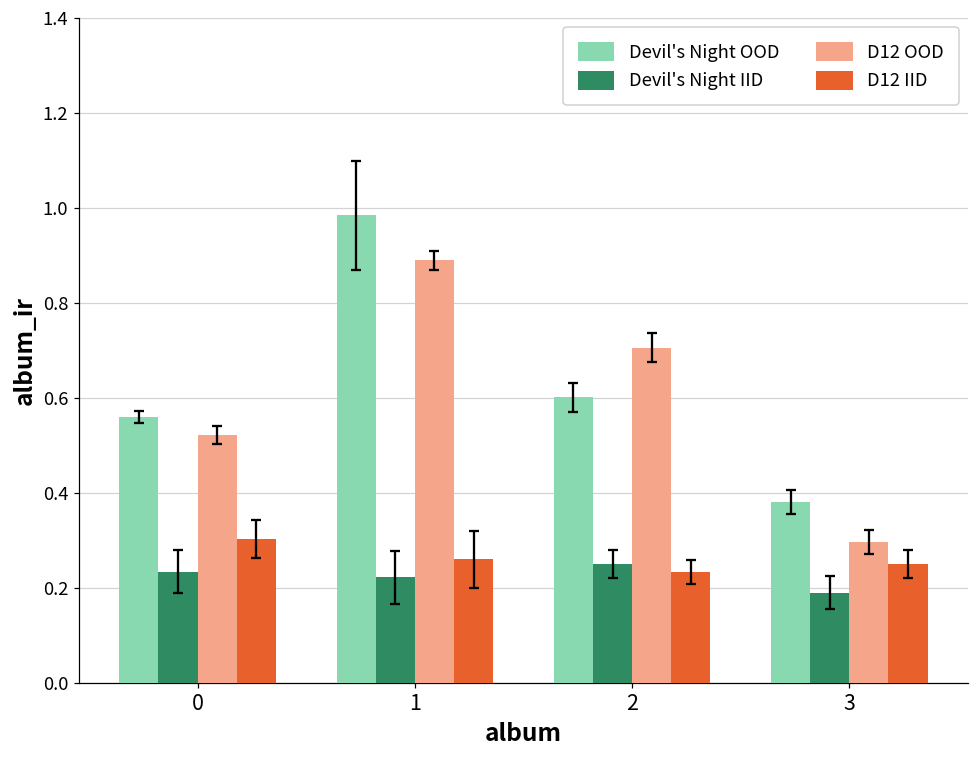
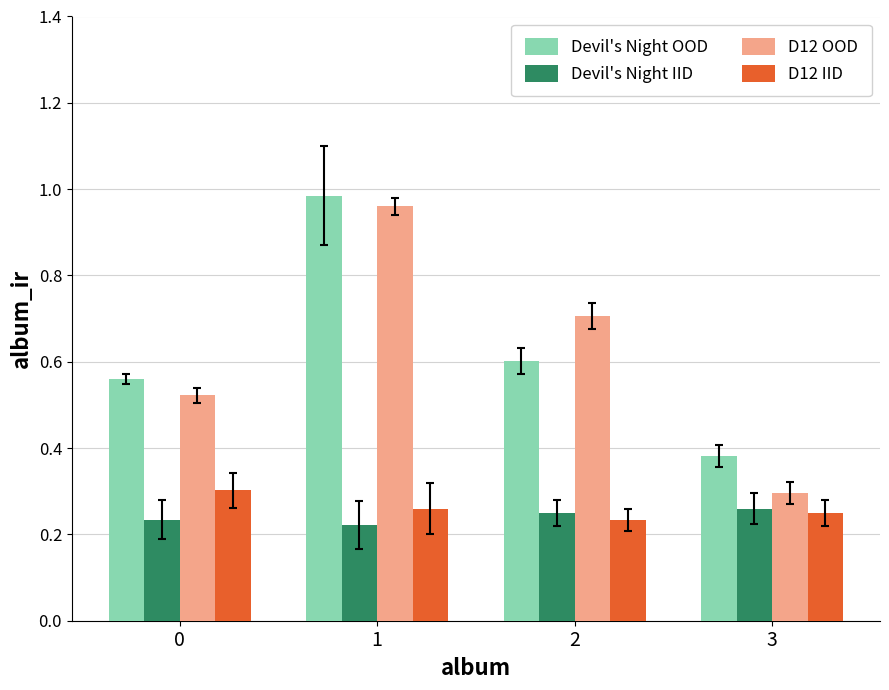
  {
    "Devil's Night OOD": {
      "0": 0.56,
      "1": 0.99,
      "2": 0.60,
      "3": 0.38
    },
    "Devil's Night IID": {
      "0": 0.23,
      "1": 0.22,
      "2": 0.25,
-     "3": 0.19
+     "3": 0.26
    },
    "D12 OOD": {
      "0": 0.52,
-     "1": 0.89,
+     "1": 0.96,
      "2": 0.71,
      "3": 0.30
    },
    "D12 IID": {
      "0": 0.30,
      "1": 0.26,
      "2": 0.23,
      "3": 0.25
    }
  }
